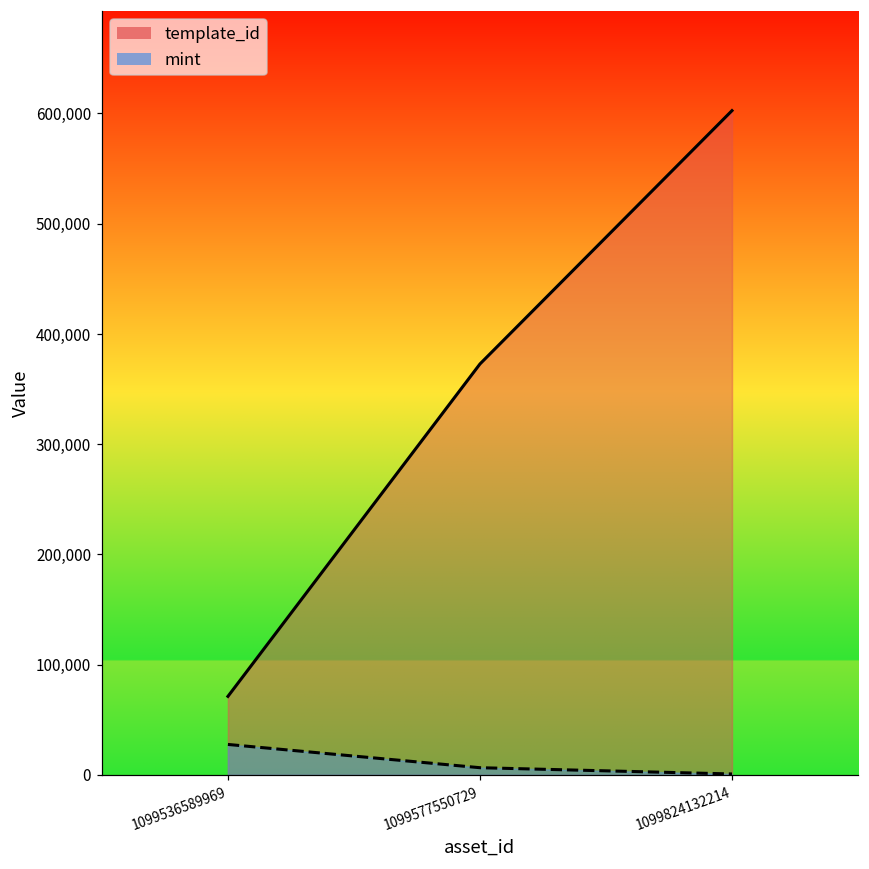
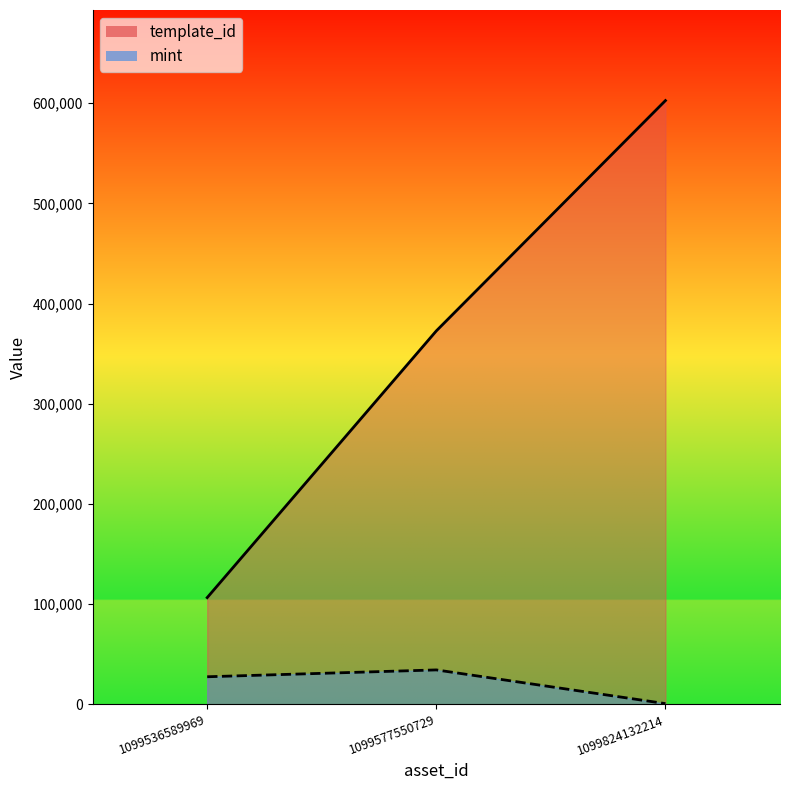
  {
    "template_id": {
-     "1099536589969": "71,000",
+     "1099536589969": "107,000",
      "1099577550729": "373,000",
      "1099824132214": "603,000"
    },
    "mint": {
      "1099536589969": "28,000",
-     "1099577550729": "7,000",
+     "1099577550729": "34,000",
      "1099824132214": "1,000"
    }
  }
